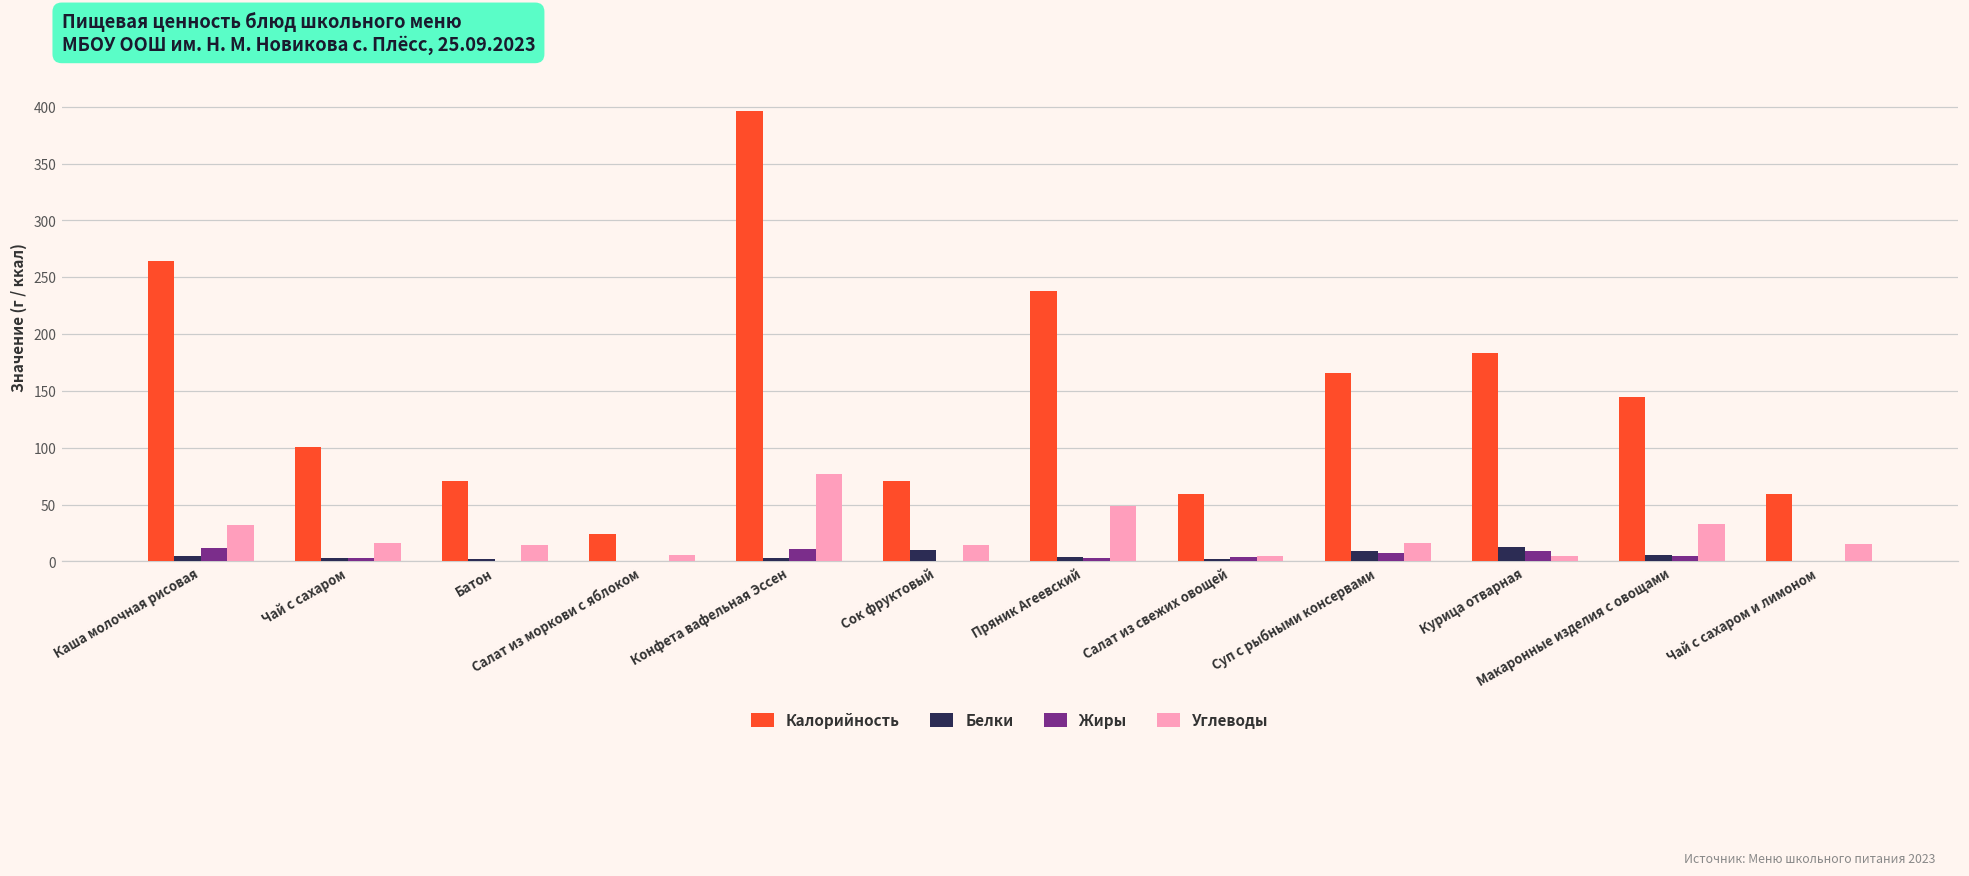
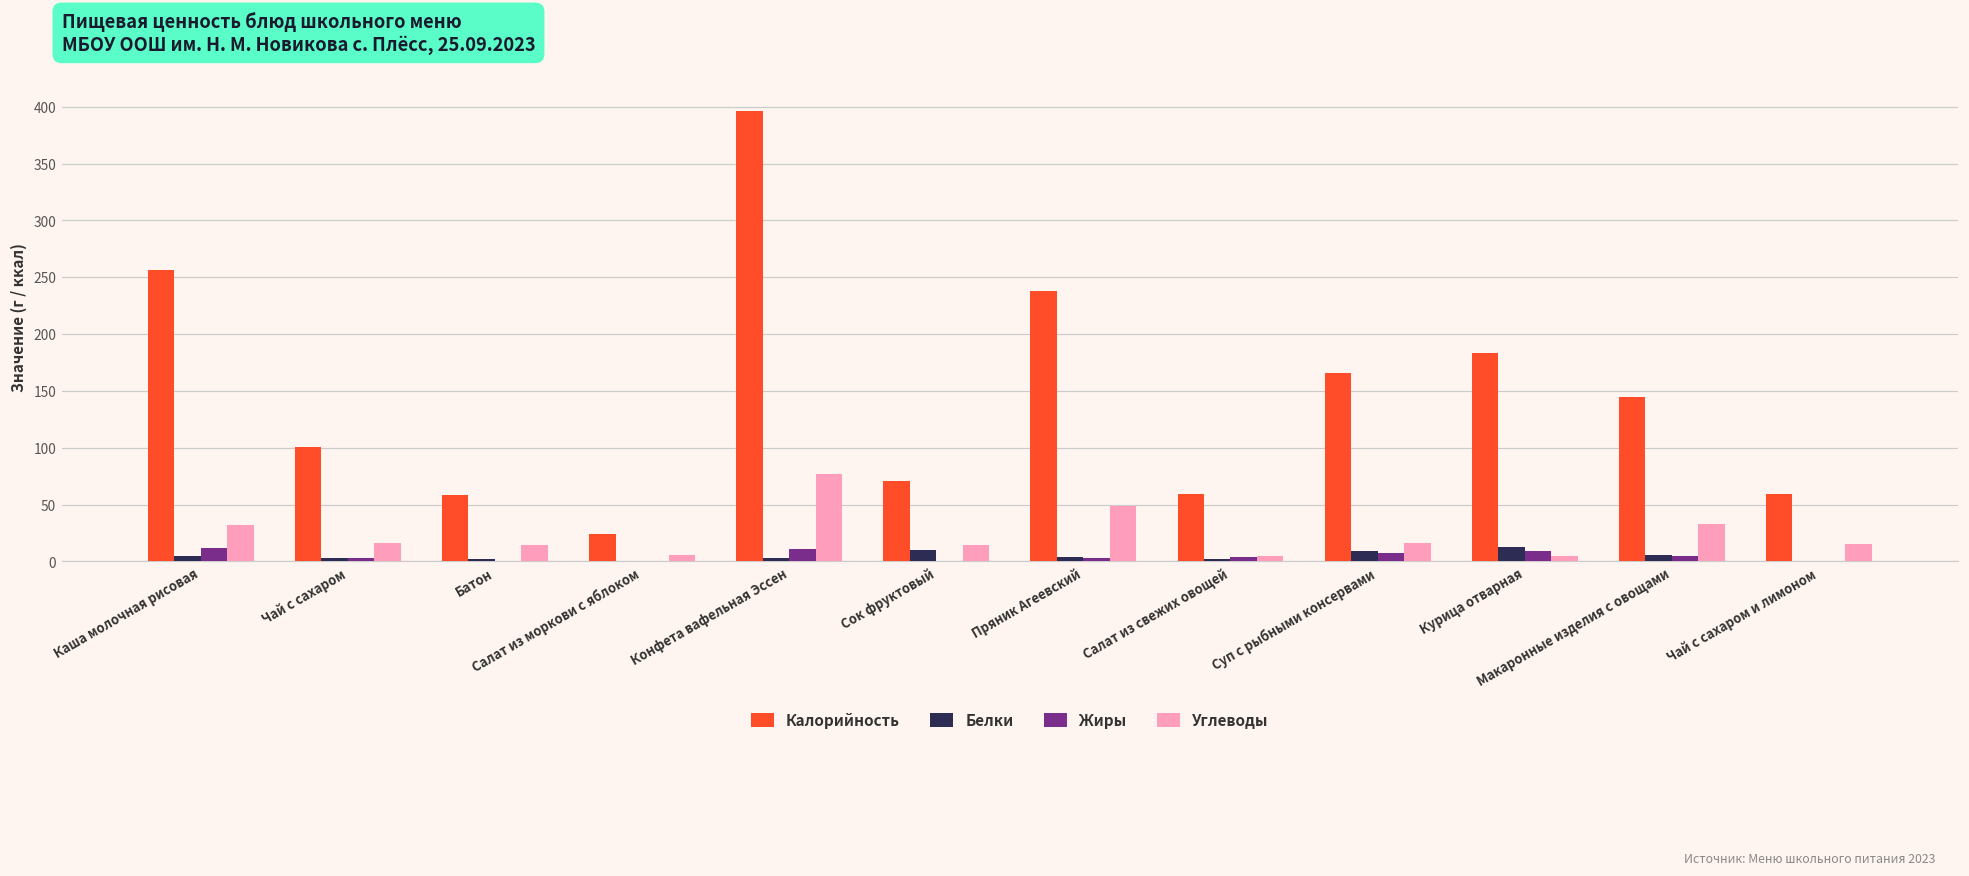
  {
    "Калорийность": {
-     "Каша молочная рисовая": 264,
+     "Каша молочная рисовая": 256,
      "Чай с сахаром": 101,
-     "Батон": 71,
+     "Батон": 58,
      "Салат из моркови с яблоком": 24,
      "Конфета вафельная Эссен": 396,
      "Сок фруктовый": 71,
      "Пряник Агеевский": 238,
      "Салат из свежих овощей": 60,
      "Суп с рыбными консервами": 166,
      "Курица отварная": 183,
      "Макаронные изделия с овощами": 145,
      "Чай с сахаром и лимоном": 59
    },
    "Белки": {
      "Каша молочная рисовая": 5,
      "Чай с сахаром": 3,
      "Конфета вафельная Эссен": 3,
      "Сок фруктовый": 10,
      "Пряник Агеевский": 4,
      "Суп с рыбными консервами": 9,
      "Курица отварная": 12,
      "Макаронные изделия с овощами": 5
    },
    "Жиры": {
      "Каша молочная рисовая": 12,
      "Чай с сахаром": 3,
      "Конфета вафельная Эссен": 11,
      "Пряник Агеевский": 3,
      "Салат из свежих овощей": 4,
      "Суп с рыбными консервами": 7,
      "Курица отварная": 9,
      "Макаронные изделия с овощами": 5
    },
    "Углеводы": {
      "Каша молочная рисовая": 32,
      "Чай с сахаром": 16,
      "Батон": 15,
      "Салат из моркови с яблоком": 5,
      "Конфета вафельная Эссен": 77,
      "Сок фруктовый": 15,
      "Пряник Агеевский": 49,
      "Салат из свежих овощей": 5,
      "Суп с рыбными консервами": 16,
      "Курица отварная": 5,
      "Макаронные изделия с овощами": 33,
      "Чай с сахаром и лимоном": 15
    }
  }
